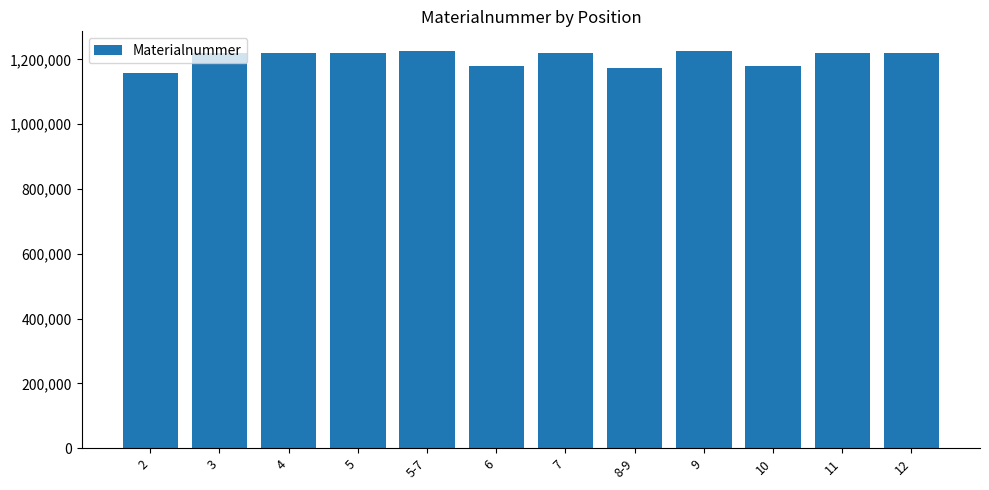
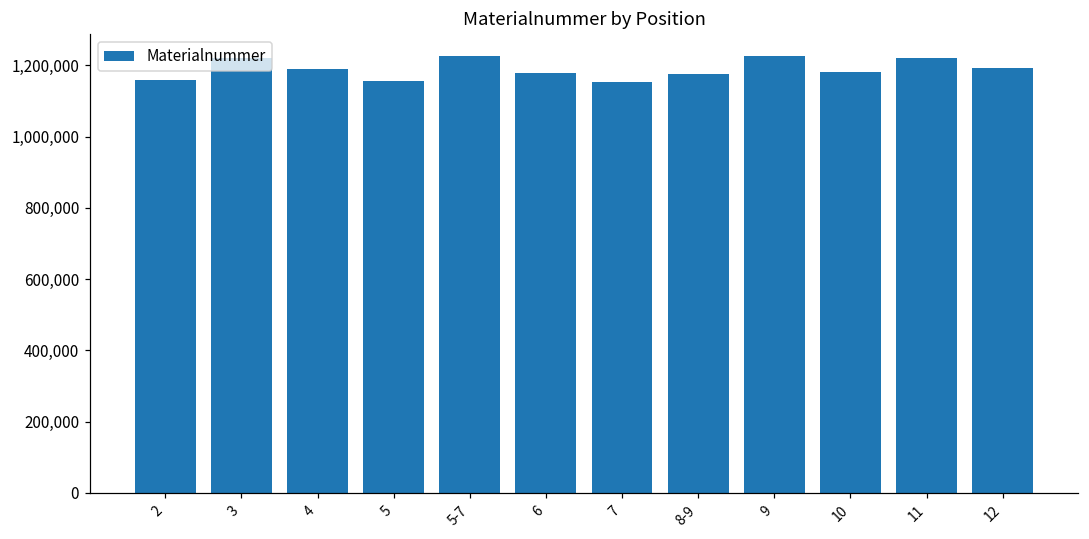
  {
    "2": "1,160,000",
-   "4": "1,220,000",
-   "5": "1,220,000",
+   "4": "1,190,000",
+   "5": "1,160,000",
    "5-7": "1,230,000",
    "6": "1,180,000",
-   "7": "1,220,000",
+   "7": "1,150,000",
    "8-9": "1,170,000",
    "9": "1,230,000",
    "10": "1,180,000",
    "11": "1,220,000",
-   "12": "1,220,000"
+   "12": "1,190,000"
  }
